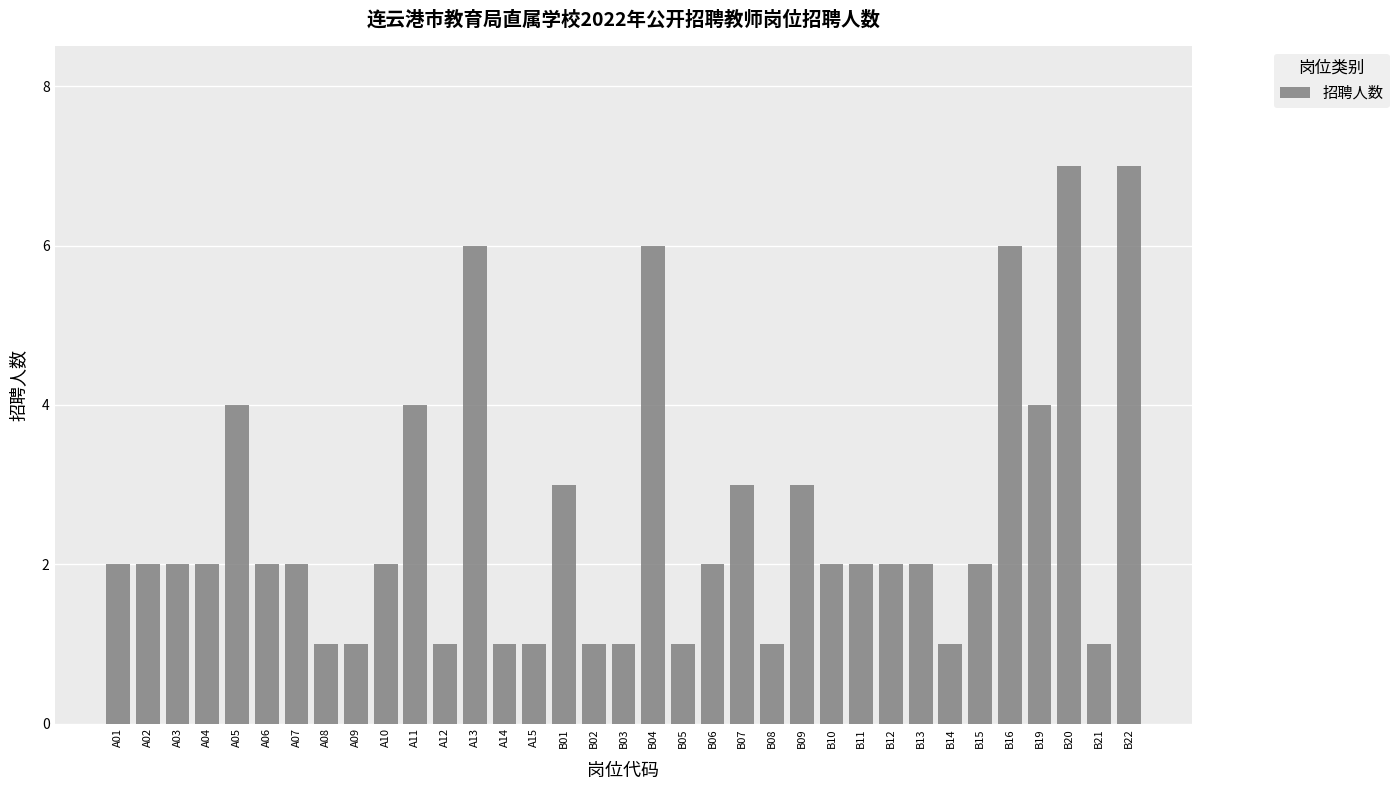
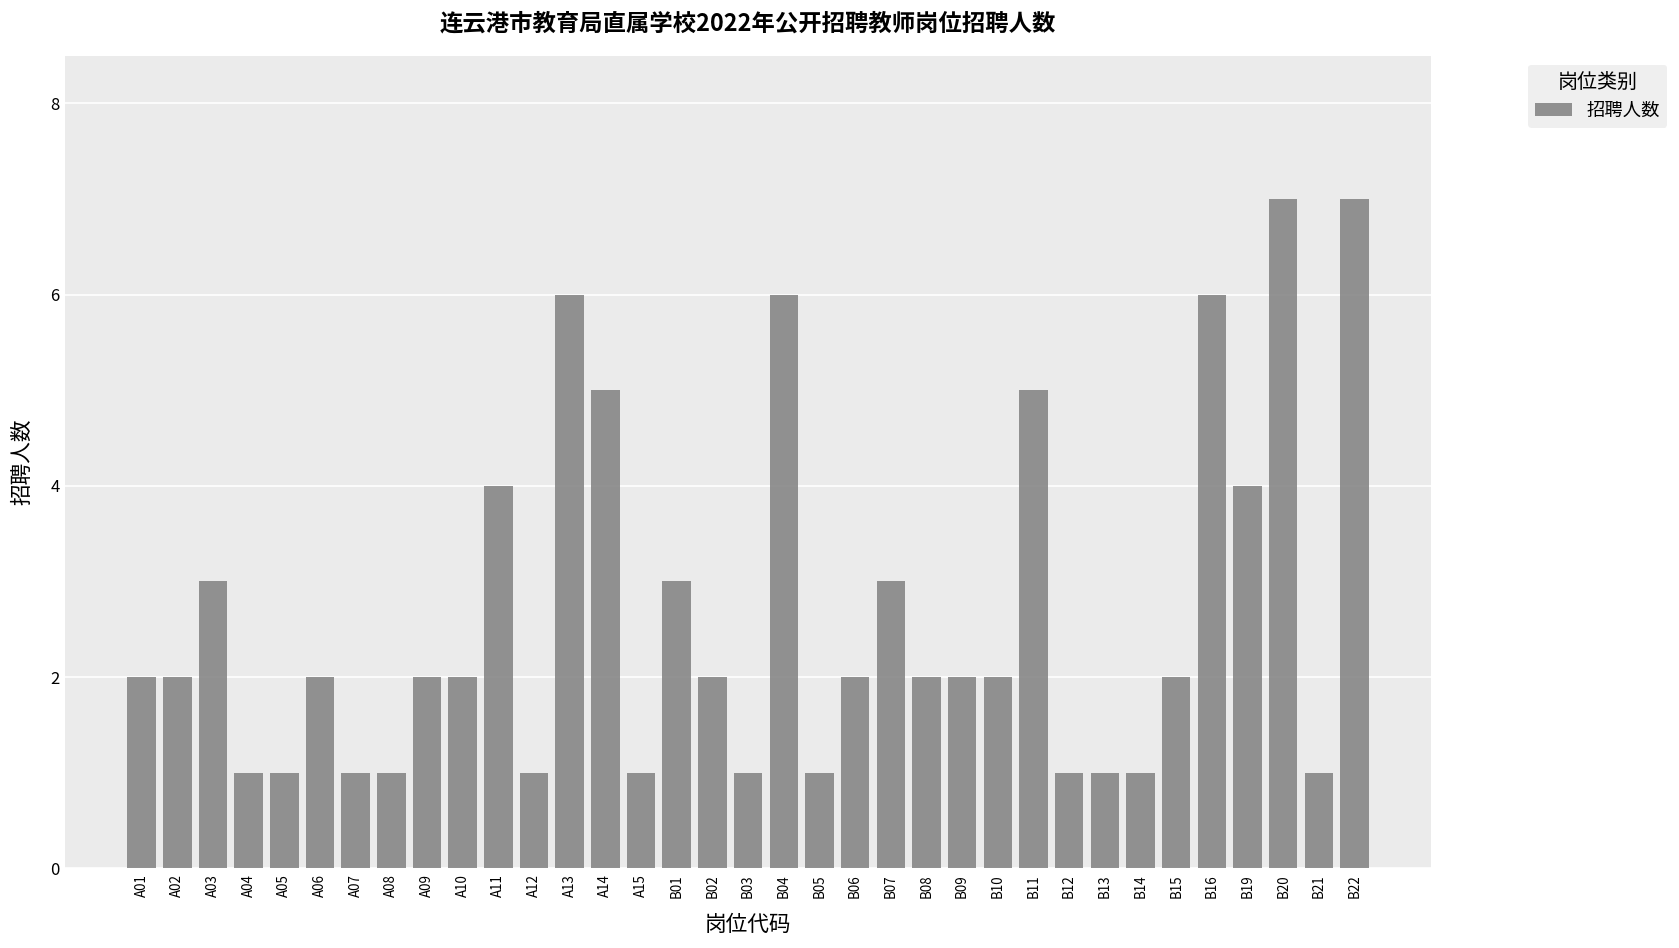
  {
    "A01": 2,
    "A02": 2,
-   "A03": 2,
-   "A04": 2,
-   "A05": 4,
+   "A03": 3,
+   "A04": 1,
+   "A05": 1,
    "A06": 2,
-   "A07": 2,
+   "A07": 1,
    "A08": 1,
-   "A09": 1,
+   "A09": 2,
    "A10": 2,
    "A11": 4,
    "A12": 1,
    "A13": 6,
-   "A14": 1,
+   "A14": 5,
    "A15": 1,
    "B01": 3,
-   "B02": 1,
+   "B02": 2,
    "B03": 1,
    "B04": 6,
    "B05": 1,
    "B06": 2,
    "B07": 3,
-   "B08": 1,
-   "B09": 3,
+   "B08": 2,
+   "B09": 2,
    "B10": 2,
-   "B11": 2,
-   "B12": 2,
-   "B13": 2,
+   "B11": 5,
+   "B12": 1,
+   "B13": 1,
    "B14": 1,
    "B15": 2,
    "B16": 6,
    "B19": 4,
    "B20": 7,
    "B21": 1,
    "B22": 7
  }
